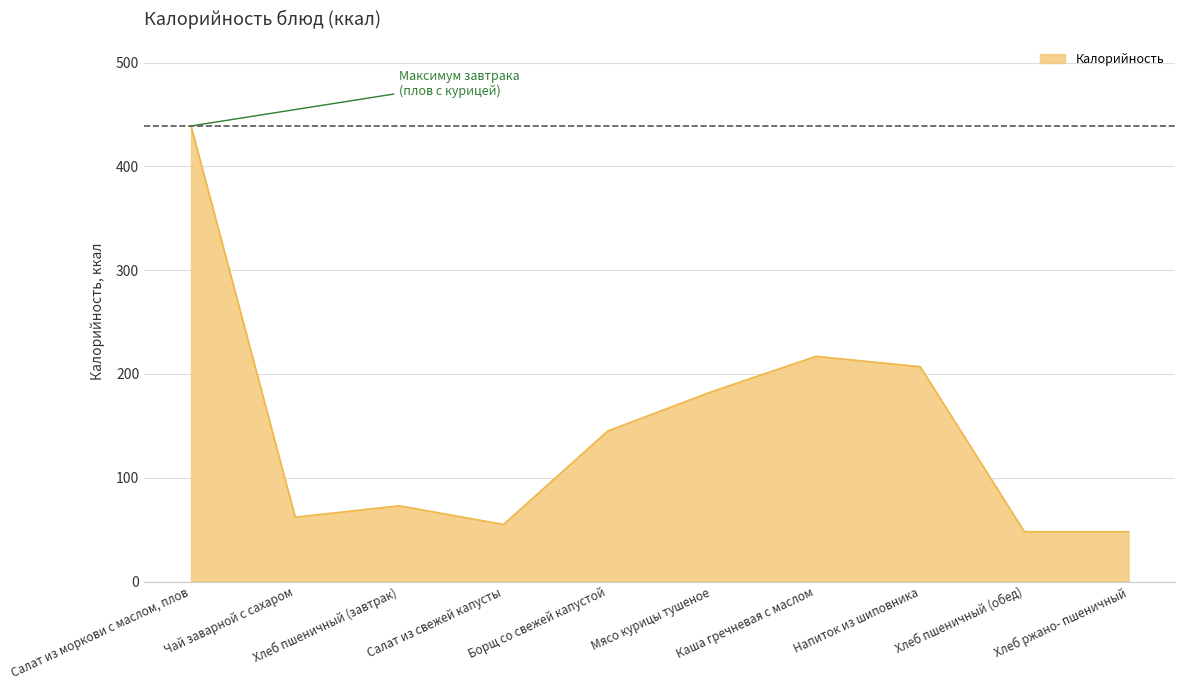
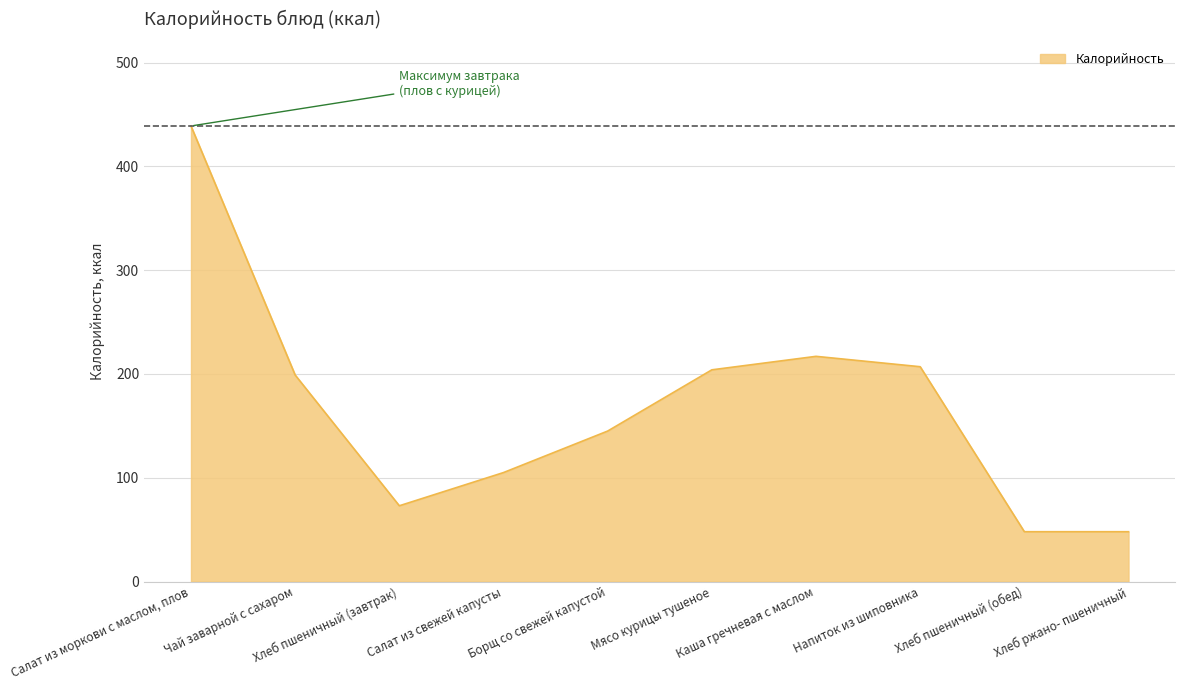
  {
    "Салат из моркови с маслом, плов": 439,
-   "Чай заварной с сахаром": 62,
+   "Чай заварной с сахаром": 199,
    "Хлеб пшеничный (завтрак)": 73,
-   "Салат из свежей капусты": 55,
+   "Салат из свежей капусты": 105,
    "Борщ со свежей капустой": 145,
-   "Мясо курицы тушеное": 183,
+   "Мясо курицы тушеное": 204,
    "Каша гречневая с маслом": 217,
    "Напиток из шиповника": 207,
    "Хлеб пшеничный (обед)": 48,
    "Хлеб ржано- пшеничный": 48
  }
